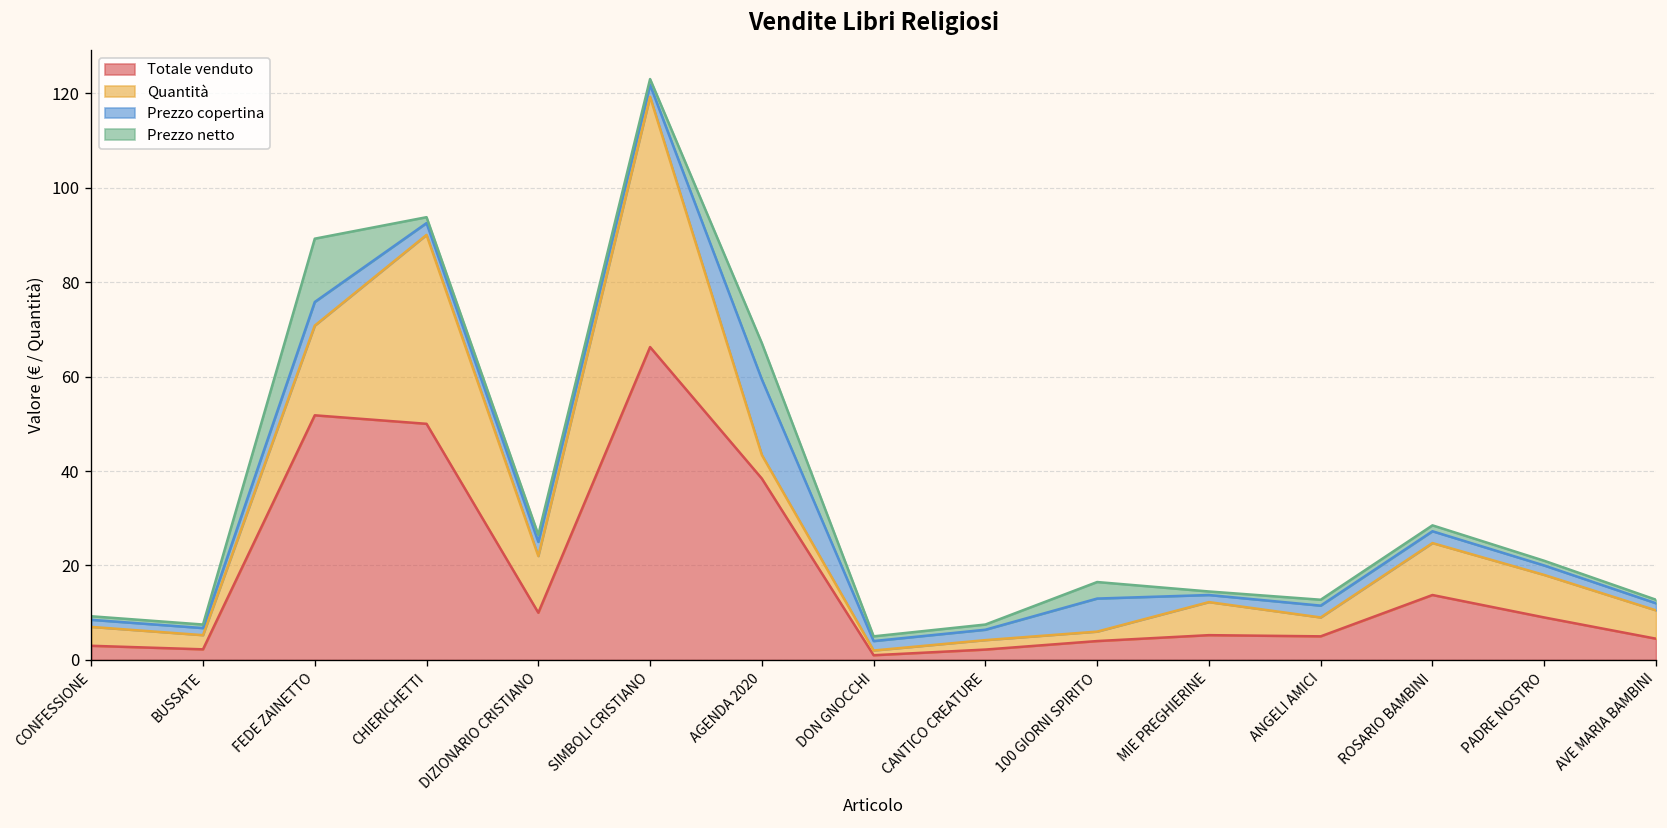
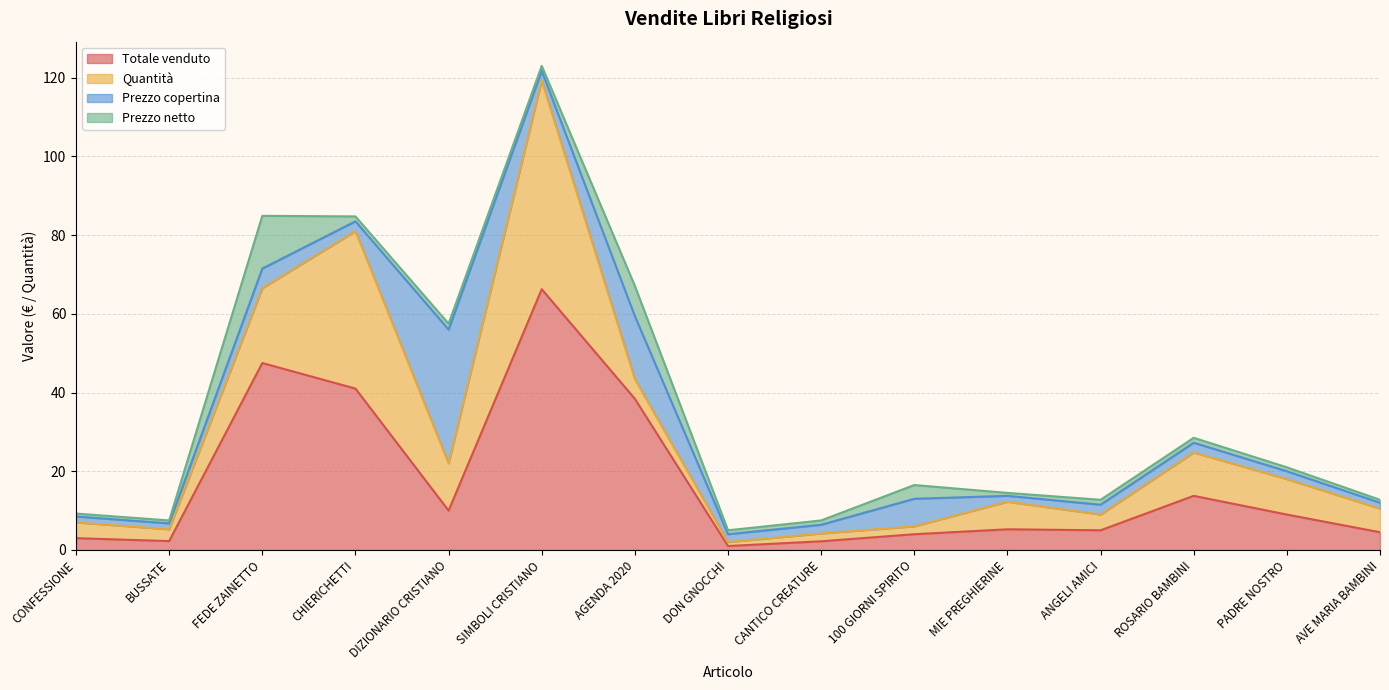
  {
    "Totale venduto": {
      "CONFESSIONE": 3,
      "BUSSATE": 2,
-     "FEDE ZAINETTO": 52,
-     "CHIERICHETTI": 50,
+     "FEDE ZAINETTO": 48,
+     "CHIERICHETTI": 41,
      "DIZIONARIO CRISTIANO": 10,
      "SIMBOLI CRISTIANO": 66,
      "AGENDA 2020": 38,
      "DON GNOCCHI": 1,
      "CANTICO CREATURE": 2,
      "100 GIORNI SPIRITO": 4,
      "MIE PREGHIERINE": 5,
      "ANGELI AMICI": 5,
      "ROSARIO BAMBINI": 14,
      "PADRE NOSTRO": 9,
      "AVE MARIA BAMBINI": 5
    },
    "Quantità": {
      "CONFESSIONE": 4,
      "BUSSATE": 3,
      "FEDE ZAINETTO": 19,
      "CHIERICHETTI": 40,
      "DIZIONARIO CRISTIANO": 12,
      "SIMBOLI CRISTIANO": 53,
      "AGENDA 2020": 5,
      "DON GNOCCHI": 1,
      "CANTICO CREATURE": 2,
      "100 GIORNI SPIRITO": 2,
      "MIE PREGHIERINE": 7,
      "ANGELI AMICI": 4,
      "ROSARIO BAMBINI": 11,
      "PADRE NOSTRO": 9,
      "AVE MARIA BAMBINI": 6
    },
    "Prezzo copertina": {
      "CONFESSIONE": 2,
      "BUSSATE": 2,
      "FEDE ZAINETTO": 5,
      "CHIERICHETTI": 3,
-     "DIZIONARIO CRISTIANO": 3,
+     "DIZIONARIO CRISTIANO": 34,
      "SIMBOLI CRISTIANO": 3,
      "AGENDA 2020": 16,
      "DON GNOCCHI": 2,
      "CANTICO CREATURE": 2,
      "100 GIORNI SPIRITO": 7,
      "MIE PREGHIERINE": 2,
      "ANGELI AMICI": 3,
      "ROSARIO BAMBINI": 3,
      "PADRE NOSTRO": 2,
      "AVE MARIA BAMBINI": 2
    },
    "Prezzo netto": {
      "CONFESSIONE": 1,
      "BUSSATE": 1,
      "FEDE ZAINETTO": 13,
      "CHIERICHETTI": 1,
      "DIZIONARIO CRISTIANO": 2,
      "SIMBOLI CRISTIANO": 1,
      "AGENDA 2020": 8,
      "DON GNOCCHI": 1,
      "CANTICO CREATURE": 1,
      "100 GIORNI SPIRITO": 4,
      "MIE PREGHIERINE": 1,
      "ANGELI AMICI": 1,
      "ROSARIO BAMBINI": 1,
      "PADRE NOSTRO": 1,
      "AVE MARIA BAMBINI": 1
    }
  }
